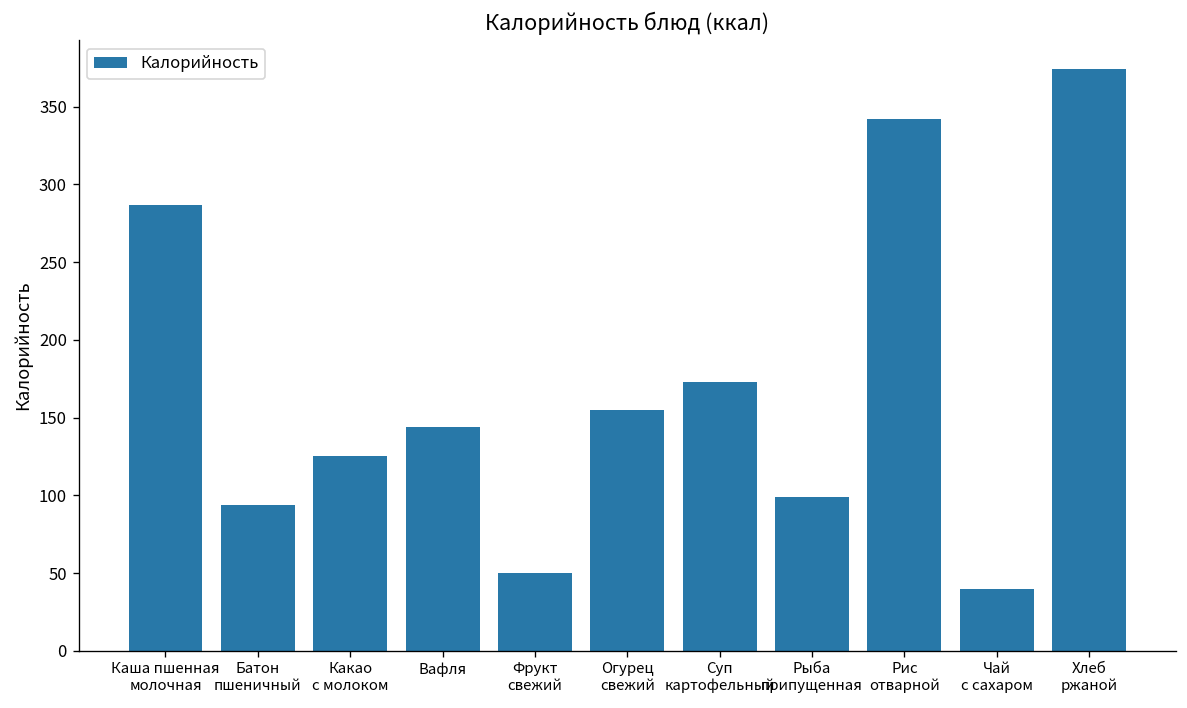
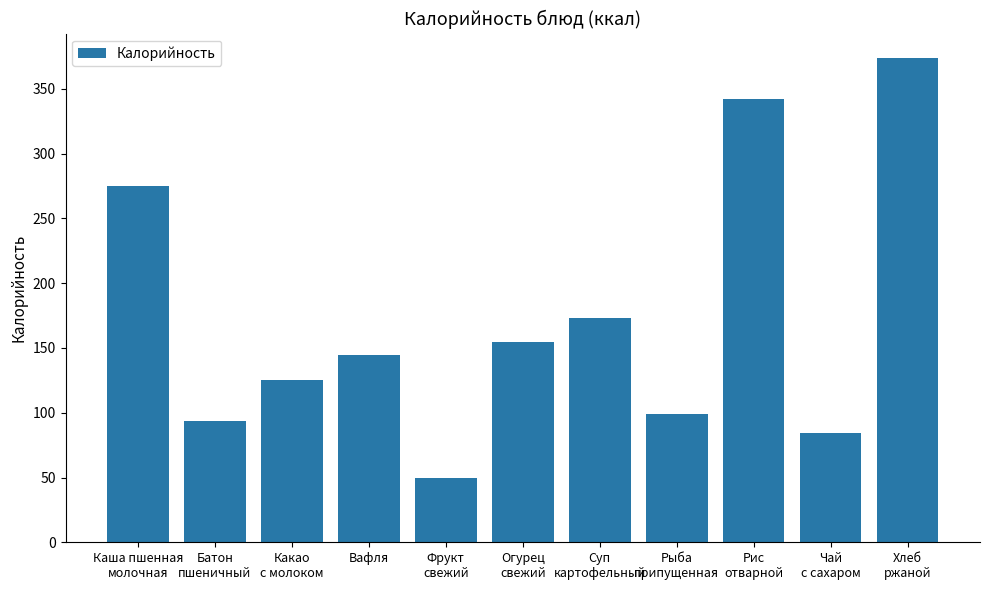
  {
-   "Каша пшенная молочная": 287,
+   "Каша пшенная молочная": 275,
    "Батон пшеничный": 94,
    "Какао с молоком": 125,
    "Вафля": 144,
    "Фрукт свежий": 50,
    "Огурец свежий": 155,
    "Суп картофельный": 173,
    "Рыба припущенная": 99,
    "Рис отварной": 342,
-   "Чай с сахаром": 40,
+   "Чай с сахаром": 84,
    "Хлеб ржаной": 374
  }
